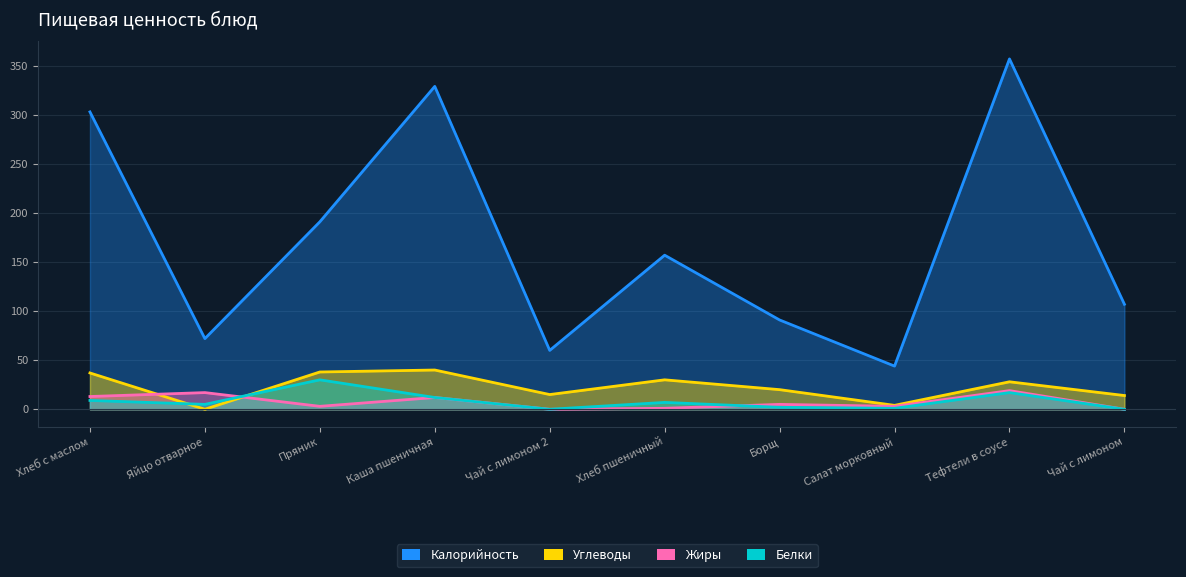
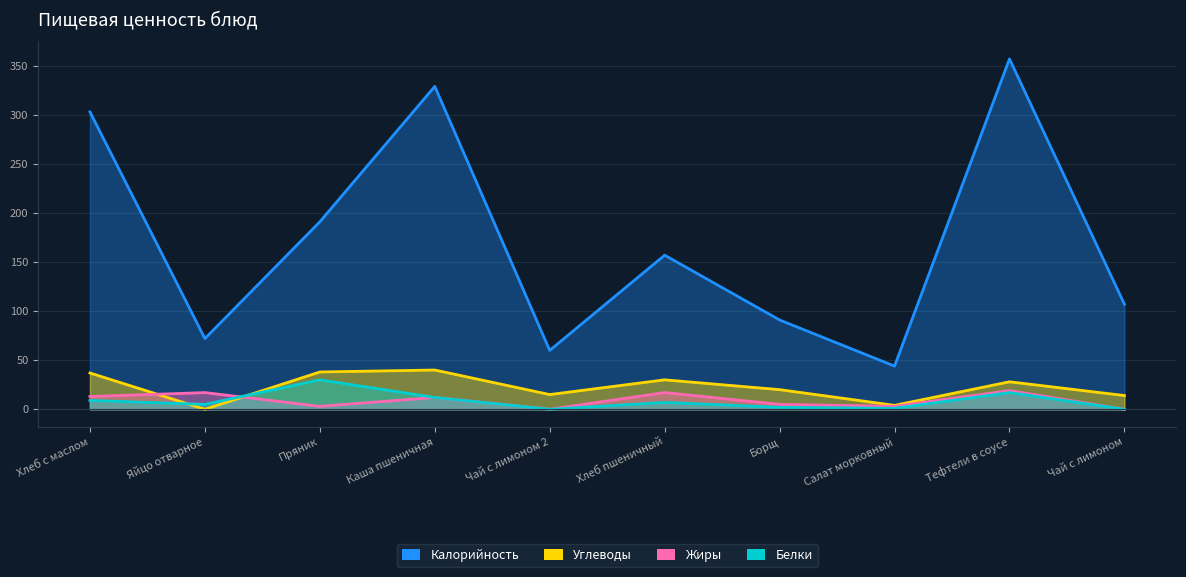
  {
    "Калорийность": {
      "Хлеб с маслом": 300,
      "Яйцо отварное": 70,
      "Пряник": 190,
      "Каша пшеничная": 330,
      "Чай с лимоном 2": 60,
      "Хлеб пшеничный": 160,
      "Борщ": 90,
      "Салат морковный": 40,
      "Тефтели в соусе": 360,
      "Чай с лимоном": 110
    },
    "Углеводы": {
      "Хлеб с маслом": 40,
      "Яйцо отварное": 0,
      "Пряник": 40,
      "Каша пшеничная": 40,
      "Чай с лимоном 2": 20,
      "Хлеб пшеничный": 30,
      "Борщ": 20,
      "Тефтели в соусе": 30,
      "Чай с лимоном": 10
    },
    "Жиры": {
      "Хлеб с маслом": 10,
      "Яйцо отварное": 20,
      "Пряник": 0,
-     "Хлеб пшеничный": 0,
+     "Хлеб пшеничный": 20,
      "Борщ": 10
    },
    "Белки": {
      "Хлеб с маслом": 10,
      "Яйцо отварное": 10,
      "Пряник": 30,
      "Хлеб пшеничный": 10,
      "Борщ": 0
    }
  }
